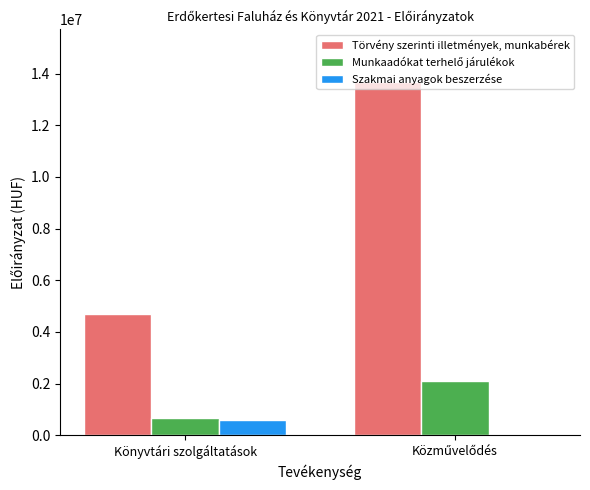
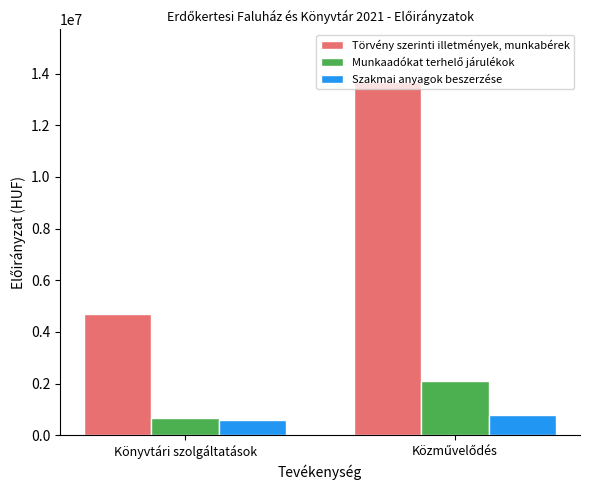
  {
    "Törvény szerinti illetmények, munkabérek": {
      "Könyvtári szolgáltatások": 4700000
    },
    "Munkaadókat terhelő járulékok": {
      "Könyvtári szolgáltatások": 700000,
      "Közművelődés": 2100000
    },
    "Szakmai anyagok beszerzése": {
      "Könyvtári szolgáltatások": 600000,
-     "Közművelődés": 0
+     "Közművelődés": 800000
    }
  }
